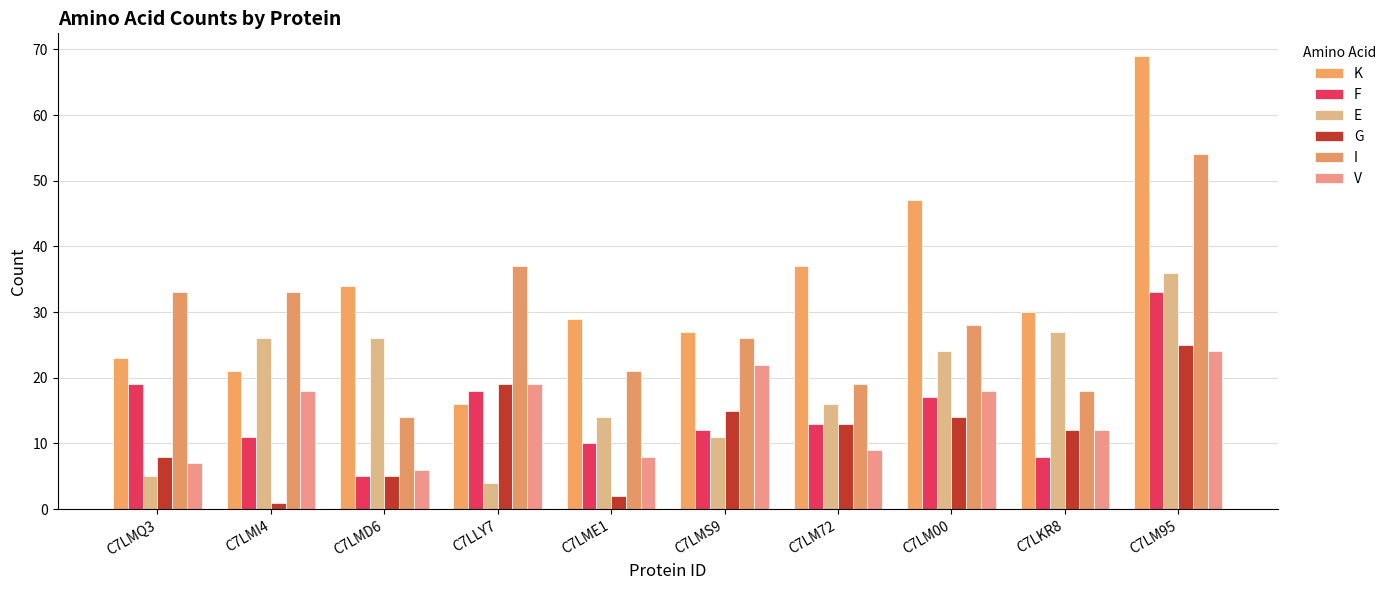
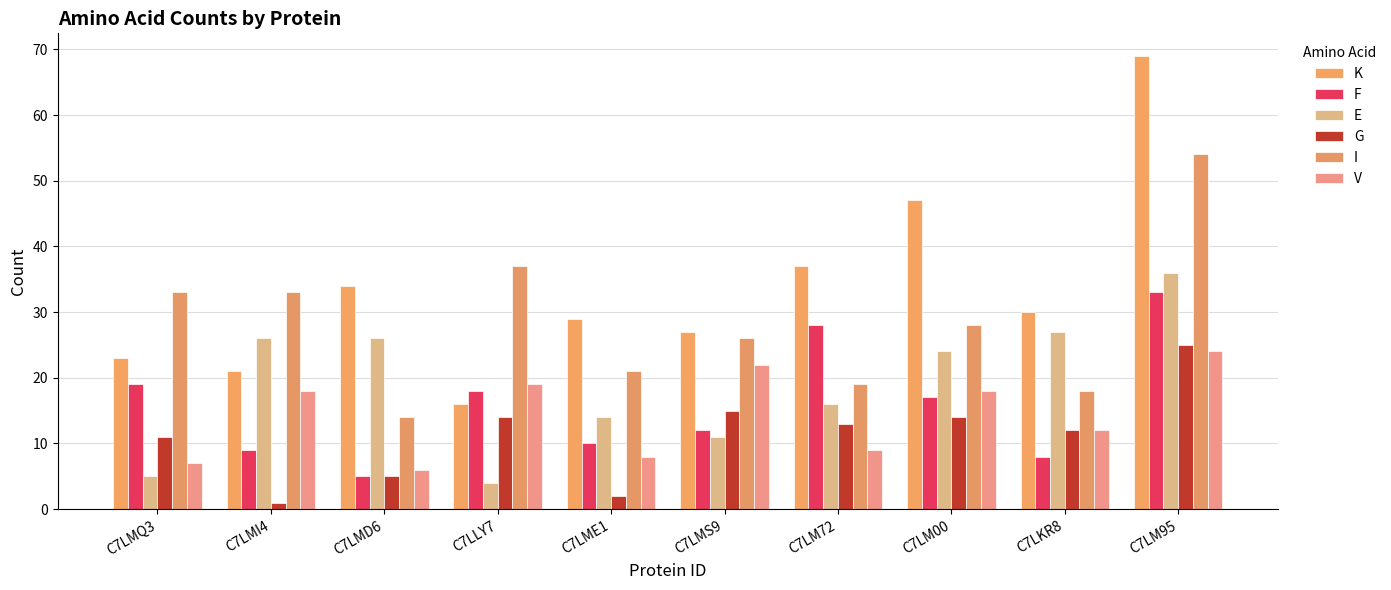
  {
    "F": {
      "C7LMQ3": 19,
-     "C7LMI4": 11,
+     "C7LMI4": 9,
      "C7LMD6": 5,
      "C7LLY7": 18,
      "C7LME1": 10,
      "C7LMS9": 12,
-     "C7LM72": 13,
+     "C7LM72": 28,
      "C7LM00": 17,
      "C7LKR8": 8,
      "C7LM95": 33
    },
    "G": {
-     "C7LMQ3": 8,
+     "C7LMQ3": 11,
      "C7LMI4": 1,
      "C7LMD6": 5,
-     "C7LLY7": 19,
+     "C7LLY7": 14,
      "C7LME1": 2,
      "C7LMS9": 15,
      "C7LM72": 13,
      "C7LM00": 14,
      "C7LKR8": 12,
      "C7LM95": 25
    }
  }
